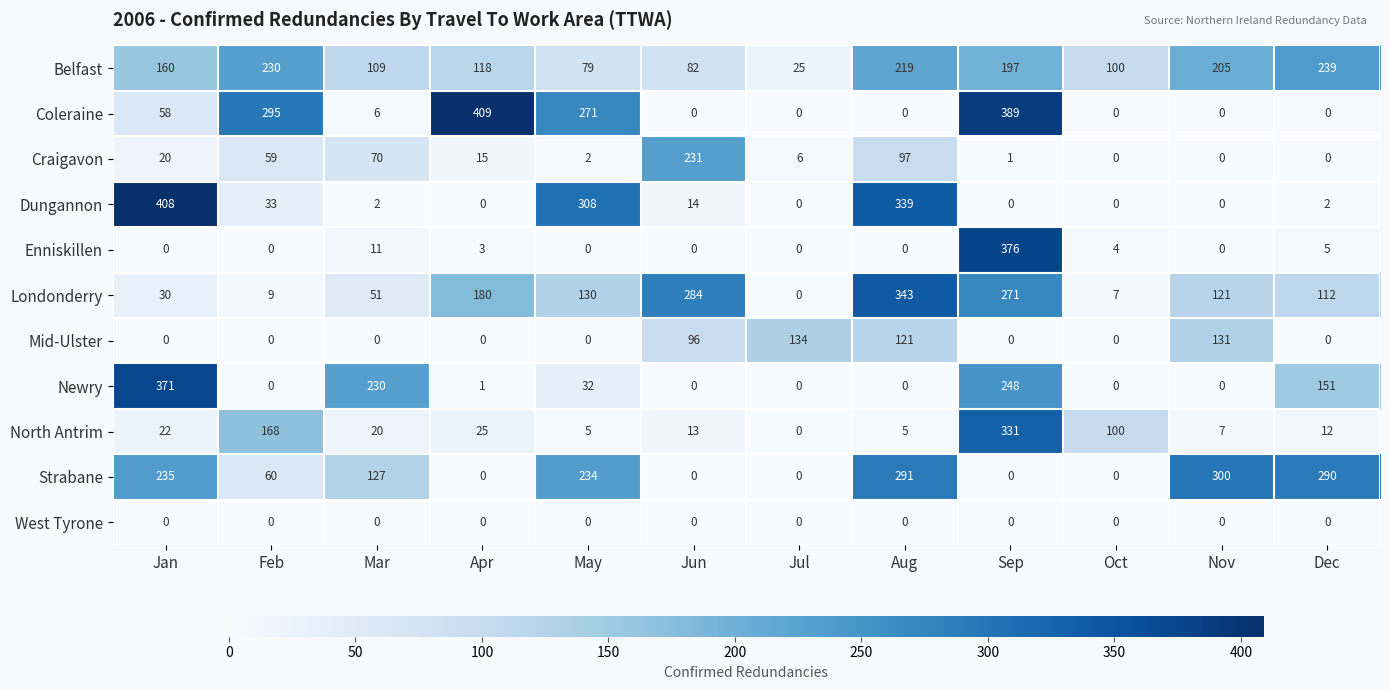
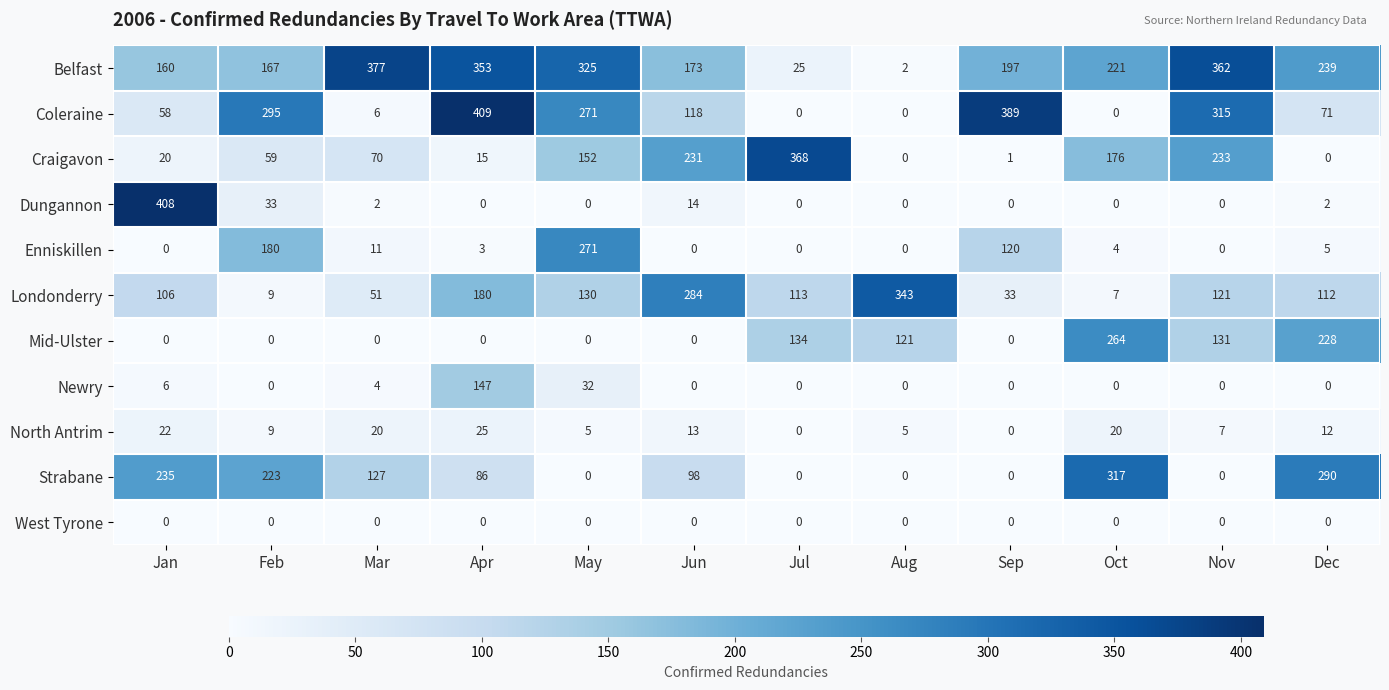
  {
    "Belfast": {
      "Jan": 160,
-     "Feb": 230,
-     "Mar": 109,
-     "Apr": 118,
-     "May": 79,
-     "Jun": 82,
+     "Feb": 167,
+     "Mar": 377,
+     "Apr": 353,
+     "May": 325,
+     "Jun": 173,
      "Jul": 25,
-     "Aug": 219,
+     "Aug": 2,
      "Sep": 197,
-     "Oct": 100,
-     "Nov": 205,
+     "Oct": 221,
+     "Nov": 362,
      "Dec": 239
    },
    "Coleraine": {
      "Jan": 58,
      "Feb": 295,
      "Mar": 6,
      "Apr": 409,
      "May": 271,
-     "Jun": 0,
+     "Jun": 118,
      "Jul": 0,
      "Aug": 0,
      "Sep": 389,
      "Oct": 0,
-     "Nov": 0,
-     "Dec": 0
+     "Nov": 315,
+     "Dec": 71
    },
    "Craigavon": {
      "Jan": 20,
      "Feb": 59,
      "Mar": 70,
      "Apr": 15,
-     "May": 2,
+     "May": 152,
      "Jun": 231,
-     "Jul": 6,
-     "Aug": 97,
+     "Jul": 368,
+     "Aug": 0,
      "Sep": 1,
-     "Oct": 0,
-     "Nov": 0,
+     "Oct": 176,
+     "Nov": 233,
      "Dec": 0
    },
    "Dungannon": {
      "Jan": 408,
      "Feb": 33,
      "Mar": 2,
      "Apr": 0,
-     "May": 308,
+     "May": 0,
      "Jun": 14,
      "Jul": 0,
-     "Aug": 339,
+     "Aug": 0,
      "Sep": 0,
      "Oct": 0,
      "Nov": 0,
      "Dec": 2
    },
    "Enniskillen": {
      "Jan": 0,
-     "Feb": 0,
+     "Feb": 180,
      "Mar": 11,
      "Apr": 3,
-     "May": 0,
+     "May": 271,
      "Jun": 0,
      "Jul": 0,
      "Aug": 0,
-     "Sep": 376,
+     "Sep": 120,
      "Oct": 4,
      "Nov": 0,
      "Dec": 5
    },
    "Londonderry": {
-     "Jan": 30,
+     "Jan": 106,
      "Feb": 9,
      "Mar": 51,
      "Apr": 180,
      "May": 130,
      "Jun": 284,
-     "Jul": 0,
+     "Jul": 113,
      "Aug": 343,
-     "Sep": 271,
+     "Sep": 33,
      "Oct": 7,
      "Nov": 121,
      "Dec": 112
    },
    "Mid-Ulster": {
      "Jan": 0,
      "Feb": 0,
      "Mar": 0,
      "Apr": 0,
      "May": 0,
-     "Jun": 96,
+     "Jun": 0,
      "Jul": 134,
      "Aug": 121,
      "Sep": 0,
-     "Oct": 0,
+     "Oct": 264,
      "Nov": 131,
-     "Dec": 0
+     "Dec": 228
    },
    "Newry": {
-     "Jan": 371,
+     "Jan": 6,
      "Feb": 0,
-     "Mar": 230,
-     "Apr": 1,
+     "Mar": 4,
+     "Apr": 147,
      "May": 32,
      "Jun": 0,
      "Jul": 0,
      "Aug": 0,
-     "Sep": 248,
+     "Sep": 0,
      "Oct": 0,
      "Nov": 0,
-     "Dec": 151
+     "Dec": 0
    },
    "North Antrim": {
      "Jan": 22,
-     "Feb": 168,
+     "Feb": 9,
      "Mar": 20,
      "Apr": 25,
      "May": 5,
      "Jun": 13,
      "Jul": 0,
      "Aug": 5,
-     "Sep": 331,
-     "Oct": 100,
+     "Sep": 0,
+     "Oct": 20,
      "Nov": 7,
      "Dec": 12
    },
    "Strabane": {
      "Jan": 235,
-     "Feb": 60,
+     "Feb": 223,
      "Mar": 127,
-     "Apr": 0,
-     "May": 234,
-     "Jun": 0,
+     "Apr": 86,
+     "May": 0,
+     "Jun": 98,
      "Jul": 0,
-     "Aug": 291,
+     "Aug": 0,
      "Sep": 0,
-     "Oct": 0,
-     "Nov": 300,
+     "Oct": 317,
+     "Nov": 0,
      "Dec": 290
    },
    "West Tyrone": {
      "Jan": 0,
      "Feb": 0,
      "Mar": 0,
      "Apr": 0,
      "May": 0,
      "Jun": 0,
      "Jul": 0,
      "Aug": 0,
      "Sep": 0,
      "Oct": 0,
      "Nov": 0,
      "Dec": 0
    }
  }
